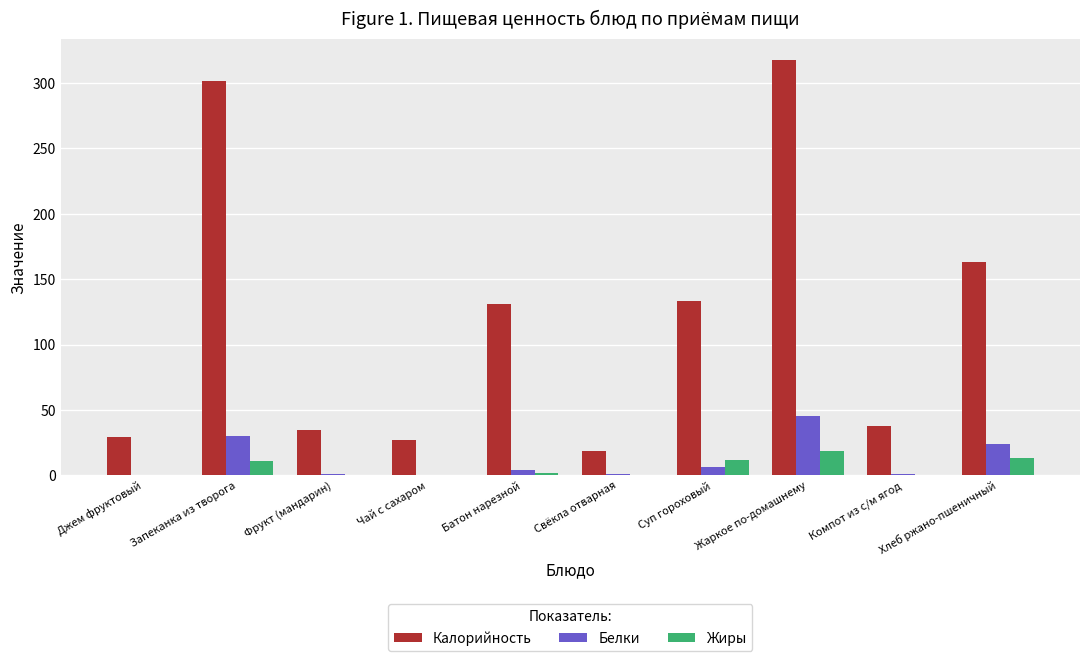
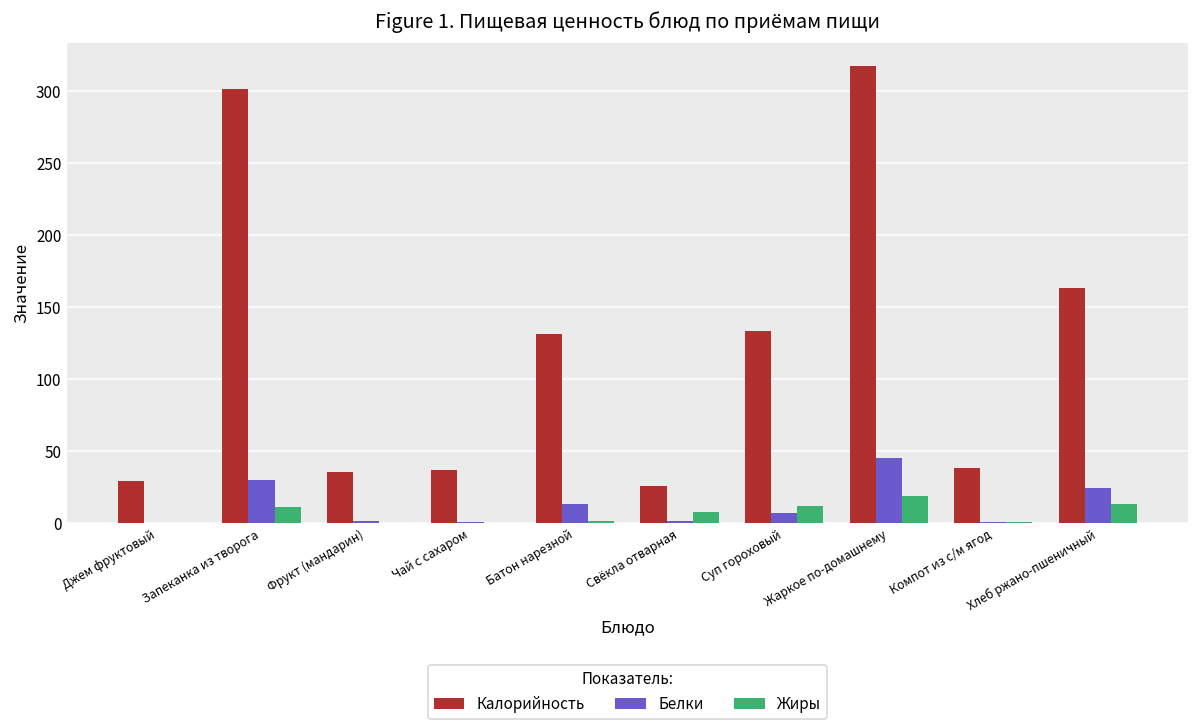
  {
    "Калорийность": {
      "Джем фруктовый": 29,
      "Запеканка из творога": 301,
      "Фрукт (мандарин)": 35,
-     "Чай с сахаром": 27,
+     "Чай с сахаром": 37,
      "Батон нарезной": 131,
-     "Свёкла отварная": 19,
+     "Свёкла отварная": 25,
      "Суп гороховый": 133,
      "Жаркое по-домашнему": 318,
      "Компот из с/м ягод": 38,
      "Хлеб ржано-пшеничный": 163
    },
    "Белки": {
      "Запеканка из творога": 30,
-     "Батон нарезной": 4,
+     "Батон нарезной": 13,
      "Суп гороховый": 7,
      "Жаркое по-домашнему": 45,
      "Хлеб ржано-пшеничный": 24
    },
    "Жиры": {
      "Джем фруктовый": 0,
      "Запеканка из творога": 11,
      "Чай с сахаром": 0,
-     "Свёкла отварная": 0,
+     "Свёкла отварная": 8,
      "Суп гороховый": 12,
      "Жаркое по-домашнему": 19,
      "Хлеб ржано-пшеничный": 13
    }
  }
